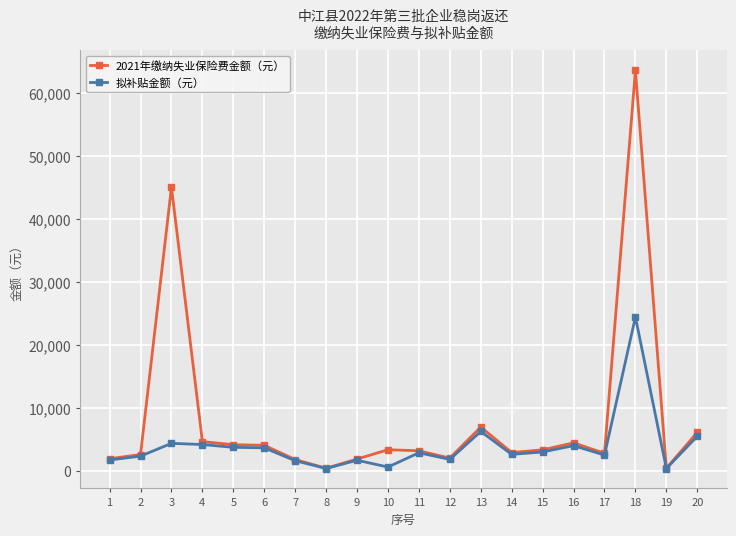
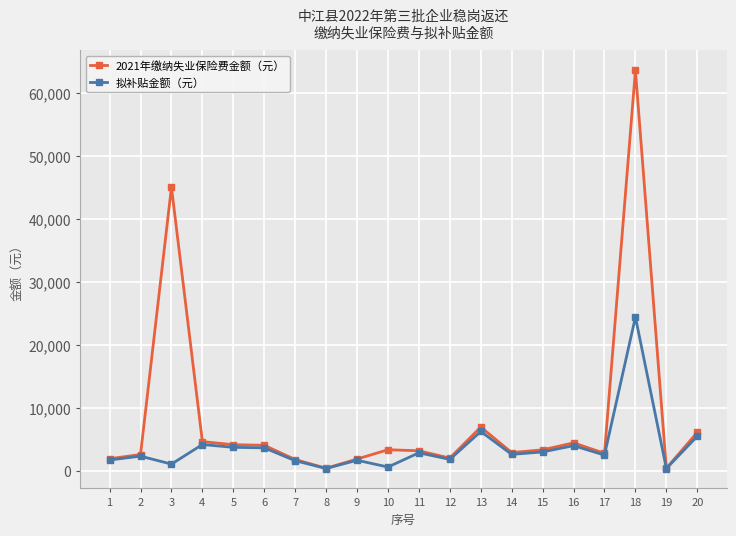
  {
    "2021年缴纳失业保险费金额（元）": {
      "3": "45,000",
      "4": "5,000",
      "5": "4,000",
      "10": "3,000",
      "13": "7,000",
      "16": "4,000",
      "18": "64,000",
      "20": "6,000"
    },
    "拟补贴金额（元）": {
-     "3": "4,000",
+     "3": "1,000",
      "4": "4,000",
      "5": "4,000",
      "10": "1,000",
      "13": "6,000",
      "16": "4,000",
      "18": "24,000",
      "20": "6,000"
    }
  }
